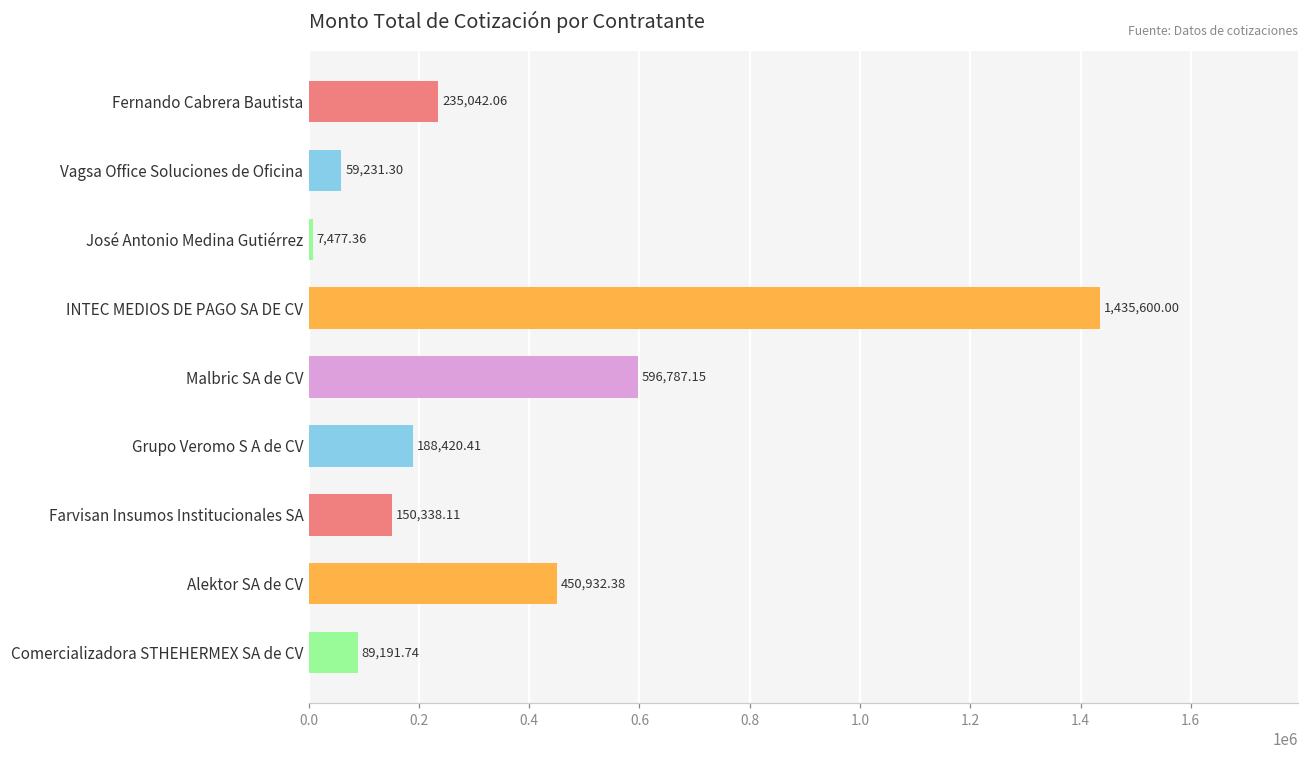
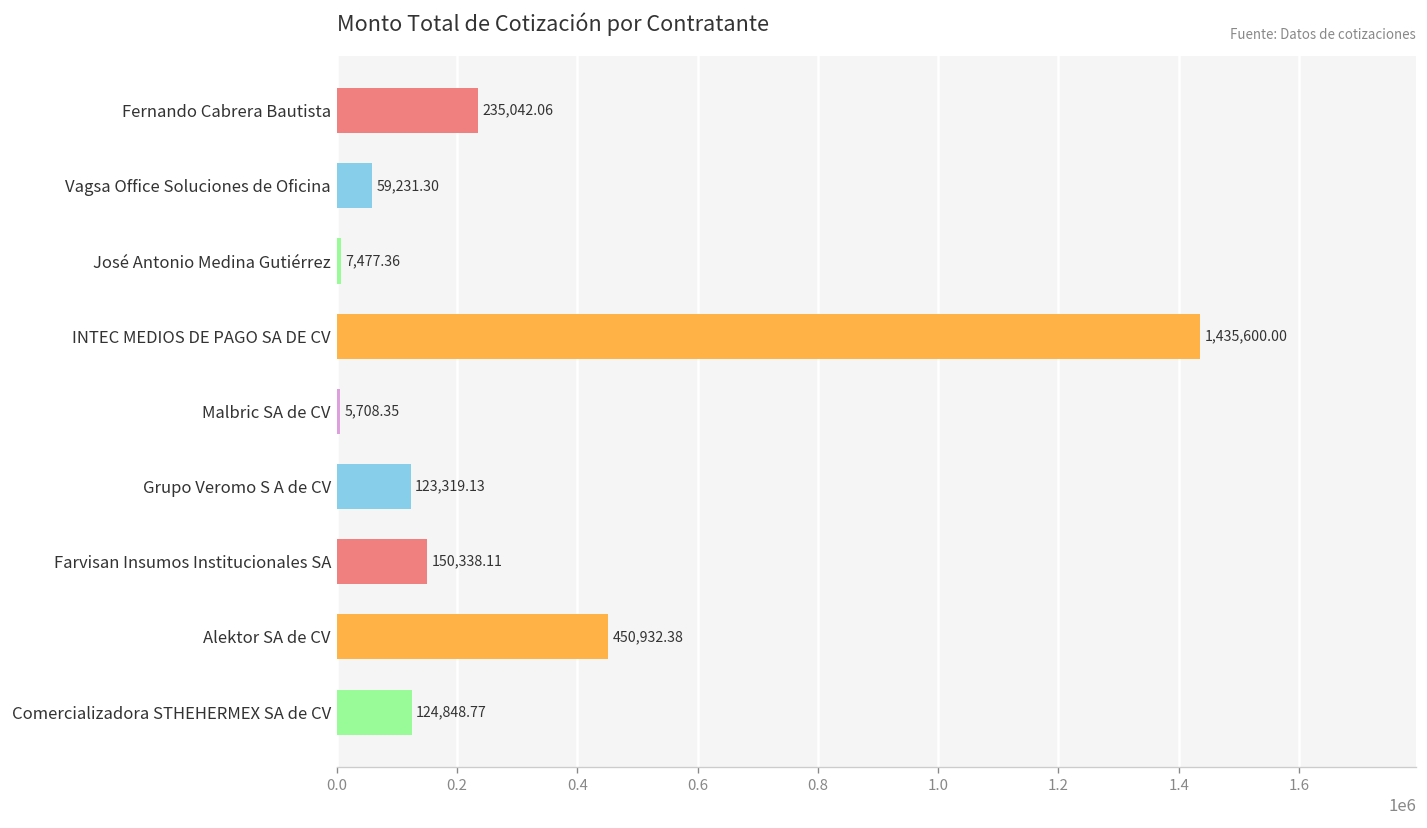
  {
    "Fernando Cabrera Bautista": "235,042.06",
    "Vagsa Office Soluciones de Oficina": "59,231.30",
    "José Antonio Medina Gutiérrez": "7,477.36",
    "INTEC MEDIOS DE PAGO SA DE CV": "1,435,600.00",
-   "Malbric SA de CV": "596,787.15",
-   "Grupo Veromo S A de CV": "188,420.41",
+   "Malbric SA de CV": "5,708.35",
+   "Grupo Veromo S A de CV": "123,319.13",
    "Farvisan Insumos Institucionales SA": "150,338.11",
    "Alektor SA de CV": "450,932.38",
-   "Comercializadora STHEHERMEX SA de CV": "89,191.74"
+   "Comercializadora STHEHERMEX SA de CV": "124,848.77"
  }
